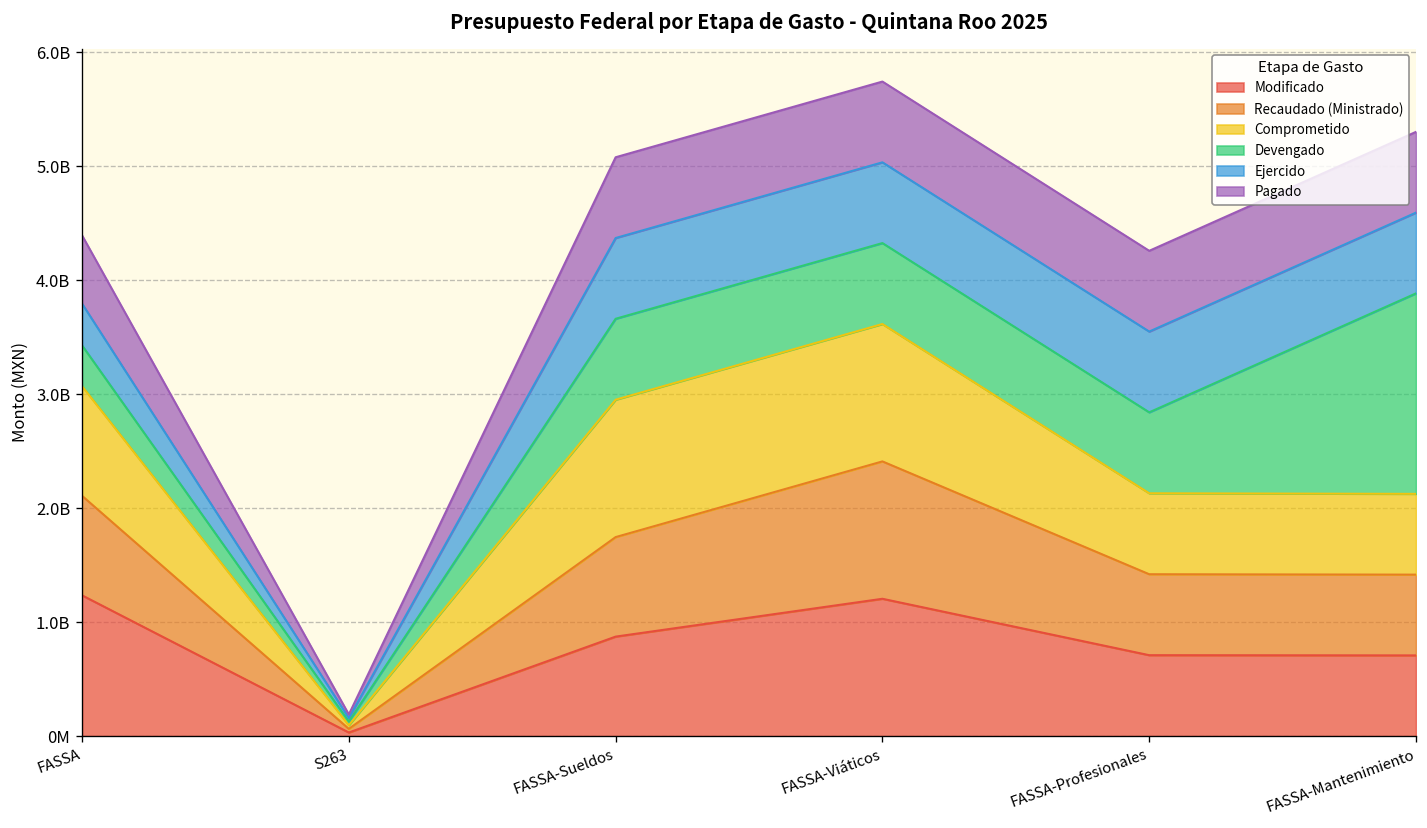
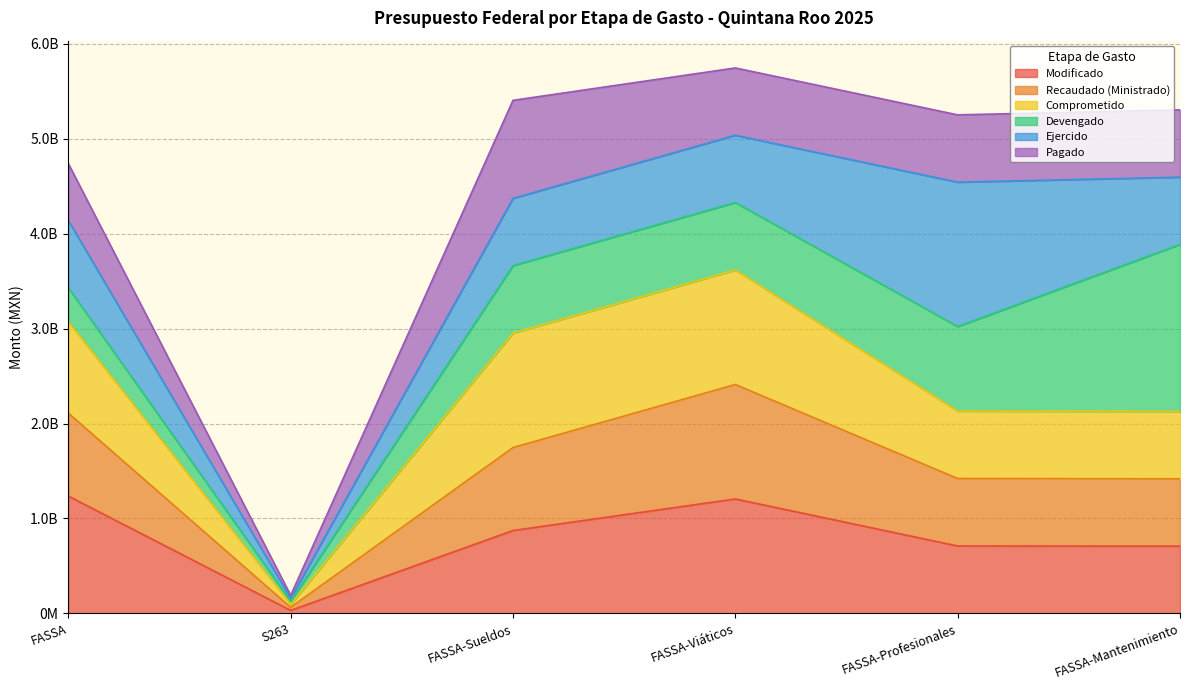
  {
    "Comprometido": {
      "FASSA": 1000000000,
      "S263": 0,
      "FASSA-Sueldos": 1200000000,
      "FASSA-Viáticos": 1200000000,
      "FASSA-Profesionales": 700000000,
      "FASSA-Mantenimiento": 700000000
    },
    "Devengado": {
      "FASSA": 400000000,
      "S263": 0,
      "FASSA-Sueldos": 700000000,
      "FASSA-Viáticos": 700000000,
-     "FASSA-Profesionales": 700000000,
+     "FASSA-Profesionales": 900000000,
      "FASSA-Mantenimiento": 1800000000
    },
    "Ejercido": {
-     "FASSA": 400000000,
+     "FASSA": 700000000,
      "S263": 0,
      "FASSA-Sueldos": 700000000,
      "FASSA-Viáticos": 700000000,
-     "FASSA-Profesionales": 700000000,
+     "FASSA-Profesionales": 1500000000,
      "FASSA-Mantenimiento": 700000000
    },
    "Pagado": {
      "FASSA": 600000000,
      "S263": 0,
-     "FASSA-Sueldos": 700000000,
+     "FASSA-Sueldos": 1000000000,
      "FASSA-Viáticos": 700000000,
      "FASSA-Profesionales": 700000000,
      "FASSA-Mantenimiento": 700000000
    }
  }
